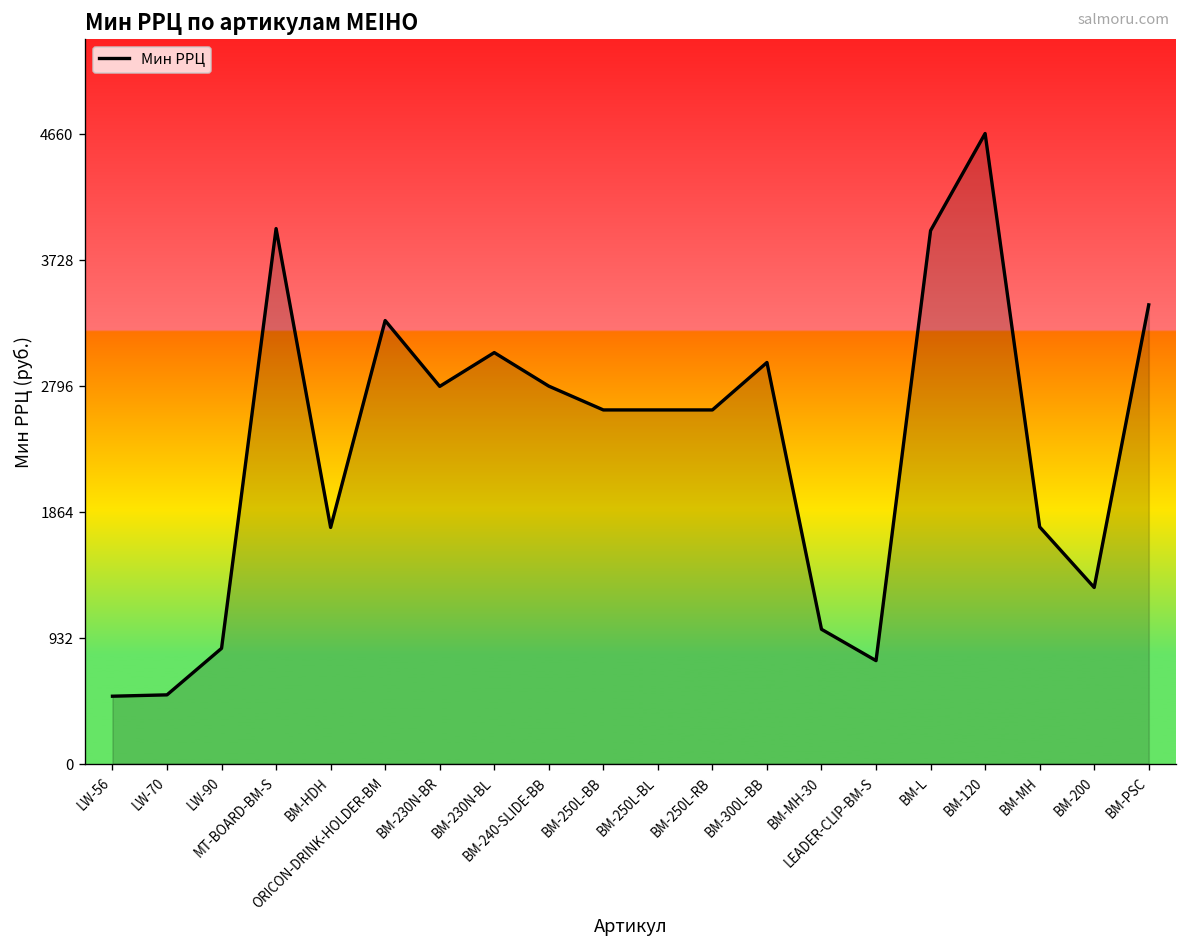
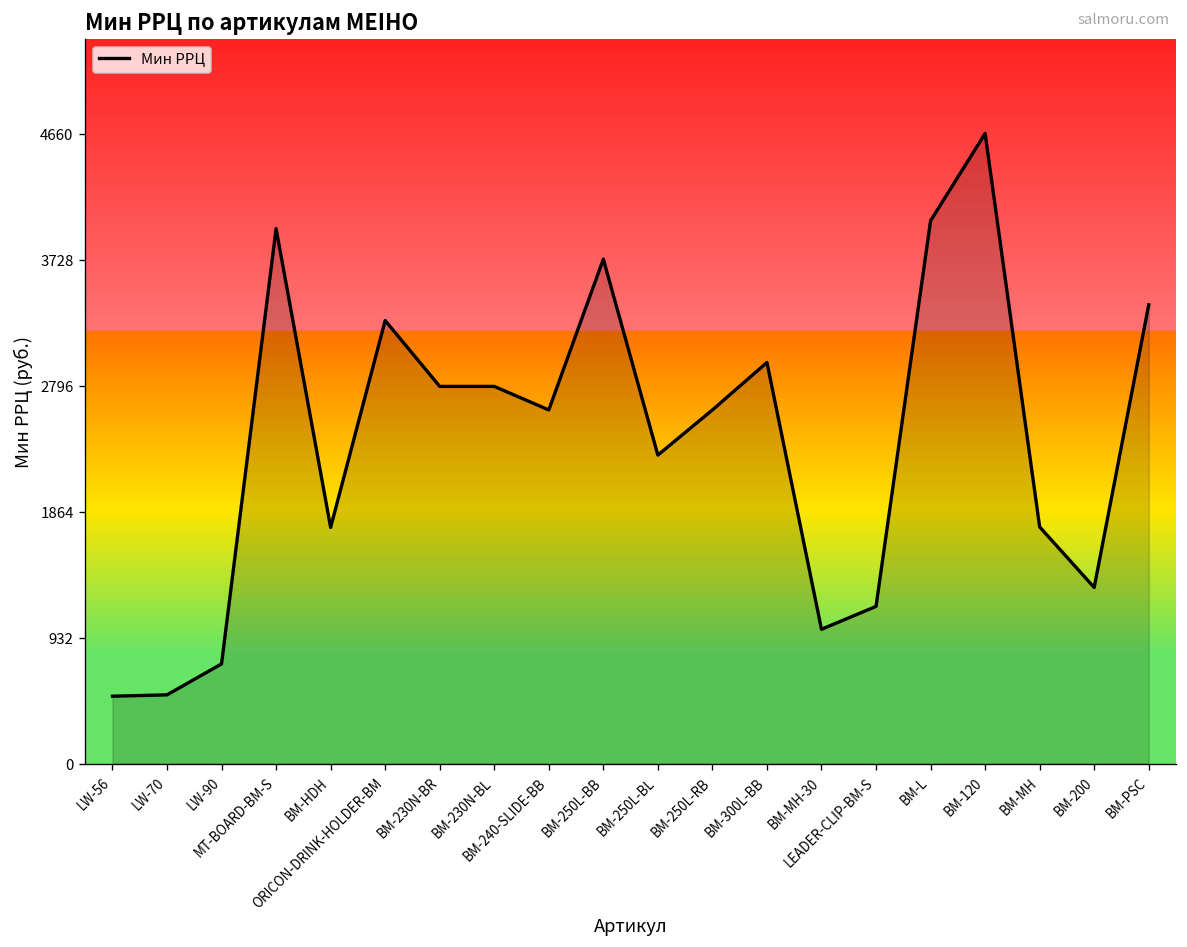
  {
    "LW-56": 500,
    "LW-70": 510,
-   "LW-90": 850,
+   "LW-90": 740,
    "MT-BOARD-BM-S": 3960,
    "BM-HDH": 1750,
    "ORICON-DRINK-HOLDER-BM": 3280,
    "BM-230N-BR": 2790,
-   "BM-230N-BL": 3040,
-   "BM-240-SLIDE-BB": 2790,
-   "BM-250L-BB": 2620,
-   "BM-250L-BL": 2620,
+   "BM-230N-BL": 2790,
+   "BM-240-SLIDE-BB": 2620,
+   "BM-250L-BB": 3730,
+   "BM-250L-BL": 2280,
    "BM-250L-RB": 2620,
    "BM-300L-BB": 2970,
    "BM-MH-30": 990,
-   "LEADER-CLIP-BM-S": 760,
-   "BM-L": 3940,
+   "LEADER-CLIP-BM-S": 1160,
+   "BM-L": 4020,
    "BM-120": 4660,
    "BM-MH": 1750,
    "BM-200": 1300,
    "BM-PSC": 3390
  }
